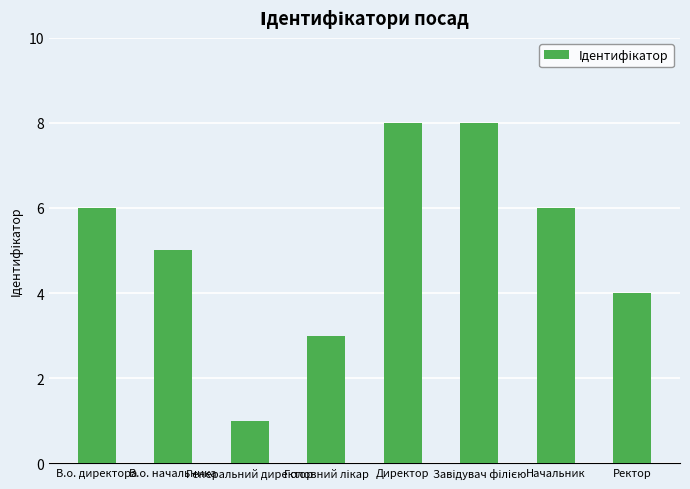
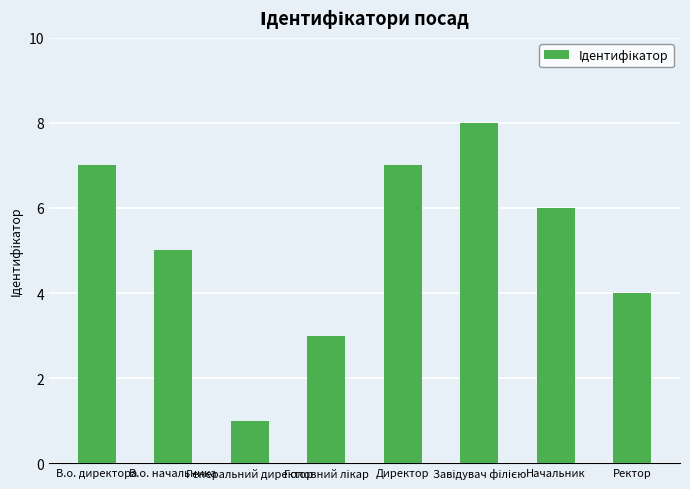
  {
-   "В.о. директора": 6,
-   "Директор": 8,
+   "В.о. директора": 7,
+   "Директор": 7,
    "Завідувач філією": 8,
    "Начальник": 6,
    "Ректор": 4
  }
